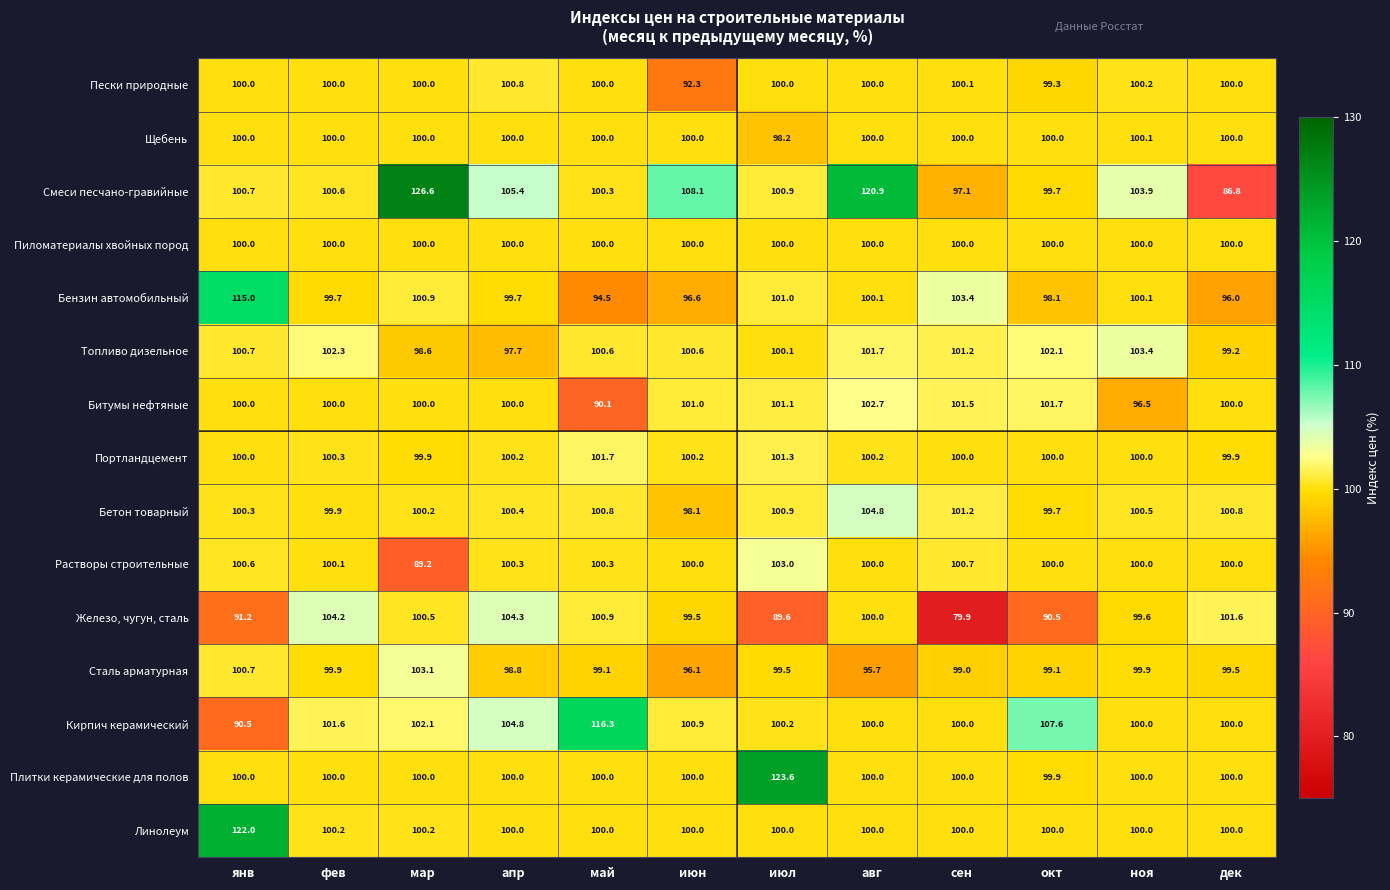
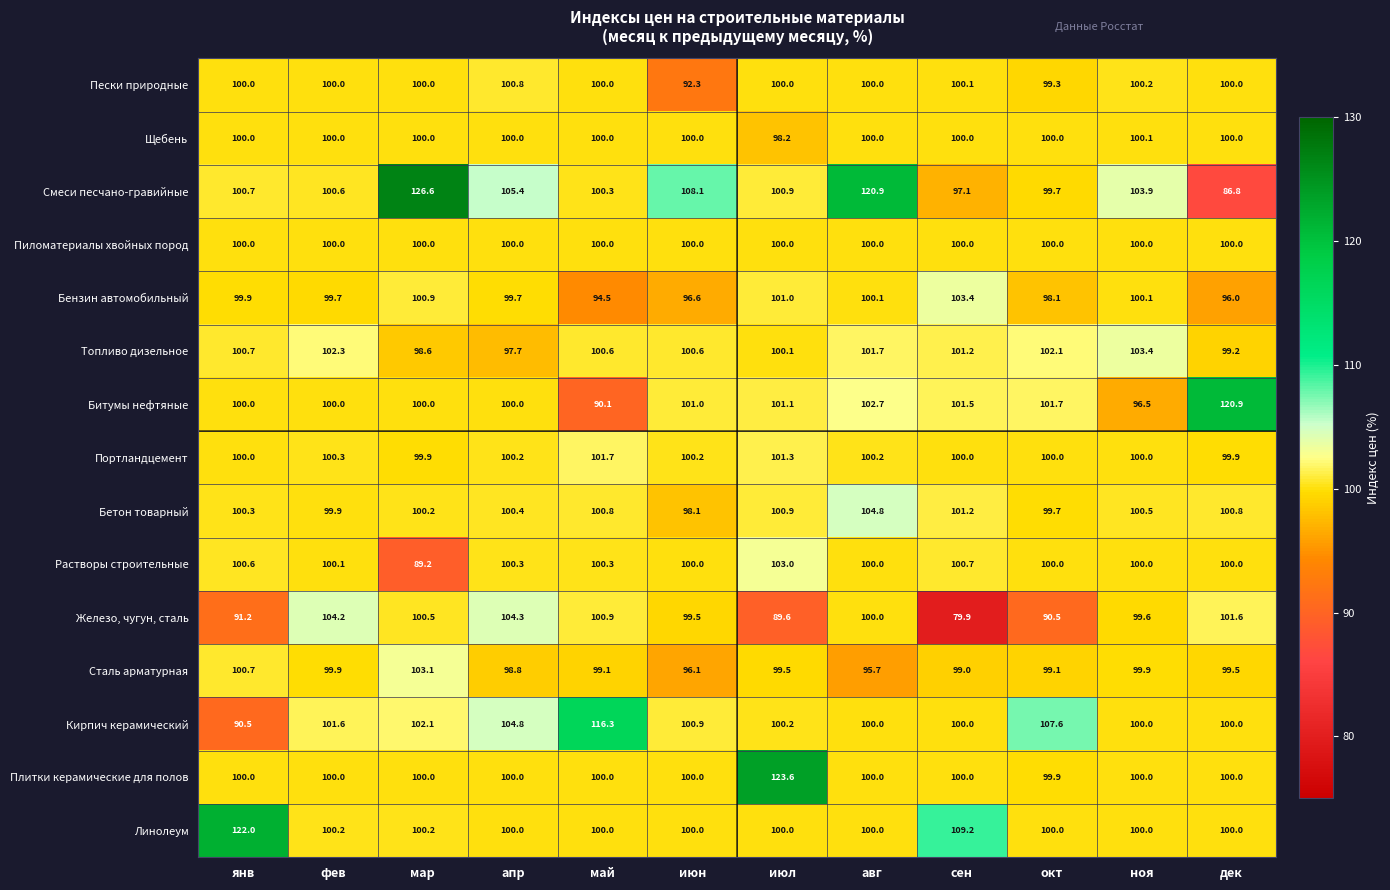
  {
    "Пески природные": {
      "янв": 100.0,
      "фев": 100.0,
      "мар": 100.0,
      "апр": 100.8,
      "май": 100.0,
      "июн": 92.3,
      "июл": 100.0,
      "авг": 100.0,
      "сен": 100.1,
      "окт": 99.3,
      "ноя": 100.2,
      "дек": 100.0
    },
    "Щебень": {
      "янв": 100.0,
      "фев": 100.0,
      "мар": 100.0,
      "апр": 100.0,
      "май": 100.0,
      "июн": 100.0,
      "июл": 98.2,
      "авг": 100.0,
      "сен": 100.0,
      "окт": 100.0,
      "ноя": 100.1,
      "дек": 100.0
    },
    "Смеси песчано-гравийные": {
      "янв": 100.7,
      "фев": 100.6,
      "мар": 126.6,
      "апр": 105.4,
      "май": 100.3,
      "июн": 108.1,
      "июл": 100.9,
      "авг": 120.9,
      "сен": 97.1,
      "окт": 99.7,
      "ноя": 103.9,
      "дек": 86.8
    },
    "Пиломатериалы хвойных пород": {
      "янв": 100.0,
      "фев": 100.0,
      "мар": 100.0,
      "апр": 100.0,
      "май": 100.0,
      "июн": 100.0,
      "июл": 100.0,
      "авг": 100.0,
      "сен": 100.0,
      "окт": 100.0,
      "ноя": 100.0,
      "дек": 100.0
    },
    "Бензин автомобильный": {
-     "янв": 115.0,
+     "янв": 99.9,
      "фев": 99.7,
      "мар": 100.9,
      "апр": 99.7,
      "май": 94.5,
      "июн": 96.6,
      "июл": 101.0,
      "авг": 100.1,
      "сен": 103.4,
      "окт": 98.1,
      "ноя": 100.1,
      "дек": 96.0
    },
    "Топливо дизельное": {
      "янв": 100.7,
      "фев": 102.3,
      "мар": 98.6,
      "апр": 97.7,
      "май": 100.6,
      "июн": 100.6,
      "июл": 100.1,
      "авг": 101.7,
      "сен": 101.2,
      "окт": 102.1,
      "ноя": 103.4,
      "дек": 99.2
    },
    "Битумы нефтяные": {
      "янв": 100.0,
      "фев": 100.0,
      "мар": 100.0,
      "апр": 100.0,
      "май": 90.1,
      "июн": 101.0,
      "июл": 101.1,
      "авг": 102.7,
      "сен": 101.5,
      "окт": 101.7,
      "ноя": 96.5,
-     "дек": 100.0
+     "дек": 120.9
    },
    "Портландцемент": {
      "янв": 100.0,
      "фев": 100.3,
      "мар": 99.9,
      "апр": 100.2,
      "май": 101.7,
      "июн": 100.2,
      "июл": 101.3,
      "авг": 100.2,
      "сен": 100.0,
      "окт": 100.0,
      "ноя": 100.0,
      "дек": 99.9
    },
    "Бетон товарный": {
      "янв": 100.3,
      "фев": 99.9,
      "мар": 100.2,
      "апр": 100.4,
      "май": 100.8,
      "июн": 98.1,
      "июл": 100.9,
      "авг": 104.8,
      "сен": 101.2,
      "окт": 99.7,
      "ноя": 100.5,
      "дек": 100.8
    },
    "Растворы строительные": {
      "янв": 100.6,
      "фев": 100.1,
      "мар": 89.2,
      "апр": 100.3,
      "май": 100.3,
      "июн": 100.0,
      "июл": 103.0,
      "авг": 100.0,
      "сен": 100.7,
      "окт": 100.0,
      "ноя": 100.0,
      "дек": 100.0
    },
    "Железо, чугун, сталь": {
      "янв": 91.2,
      "фев": 104.2,
      "мар": 100.5,
      "апр": 104.3,
      "май": 100.9,
      "июн": 99.5,
      "июл": 89.6,
      "авг": 100.0,
      "сен": 79.9,
      "окт": 90.5,
      "ноя": 99.6,
      "дек": 101.6
    },
    "Сталь арматурная": {
      "янв": 100.7,
      "фев": 99.9,
      "мар": 103.1,
      "апр": 98.8,
      "май": 99.1,
      "июн": 96.1,
      "июл": 99.5,
      "авг": 95.7,
      "сен": 99.0,
      "окт": 99.1,
      "ноя": 99.9,
      "дек": 99.5
    },
    "Кирпич керамический": {
      "янв": 90.5,
      "фев": 101.6,
      "мар": 102.1,
      "апр": 104.8,
      "май": 116.3,
      "июн": 100.9,
      "июл": 100.2,
      "авг": 100.0,
      "сен": 100.0,
      "окт": 107.6,
      "ноя": 100.0,
      "дек": 100.0
    },
    "Плитки керамические для полов": {
      "янв": 100.0,
      "фев": 100.0,
      "мар": 100.0,
      "апр": 100.0,
      "май": 100.0,
      "июн": 100.0,
      "июл": 123.6,
      "авг": 100.0,
      "сен": 100.0,
      "окт": 99.9,
      "ноя": 100.0,
      "дек": 100.0
    },
    "Линолеум": {
      "янв": 122.0,
      "фев": 100.2,
      "мар": 100.2,
      "апр": 100.0,
      "май": 100.0,
      "июн": 100.0,
      "июл": 100.0,
      "авг": 100.0,
-     "сен": 100.0,
+     "сен": 109.2,
      "окт": 100.0,
      "ноя": 100.0,
      "дек": 100.0
    }
  }
